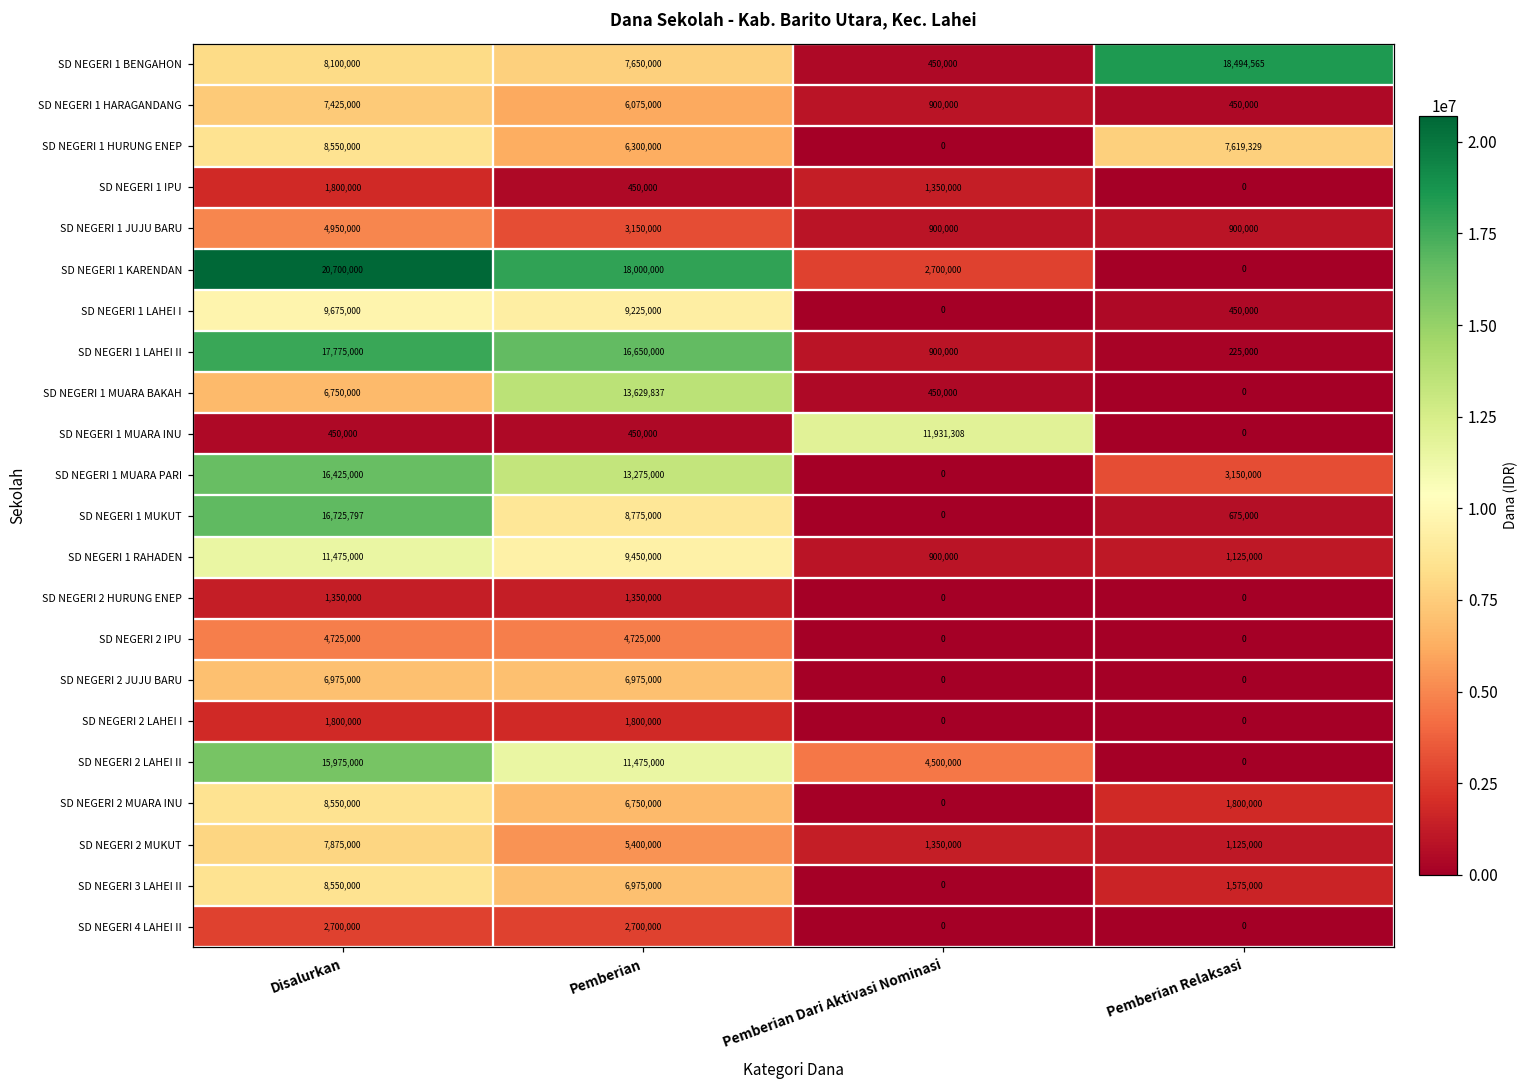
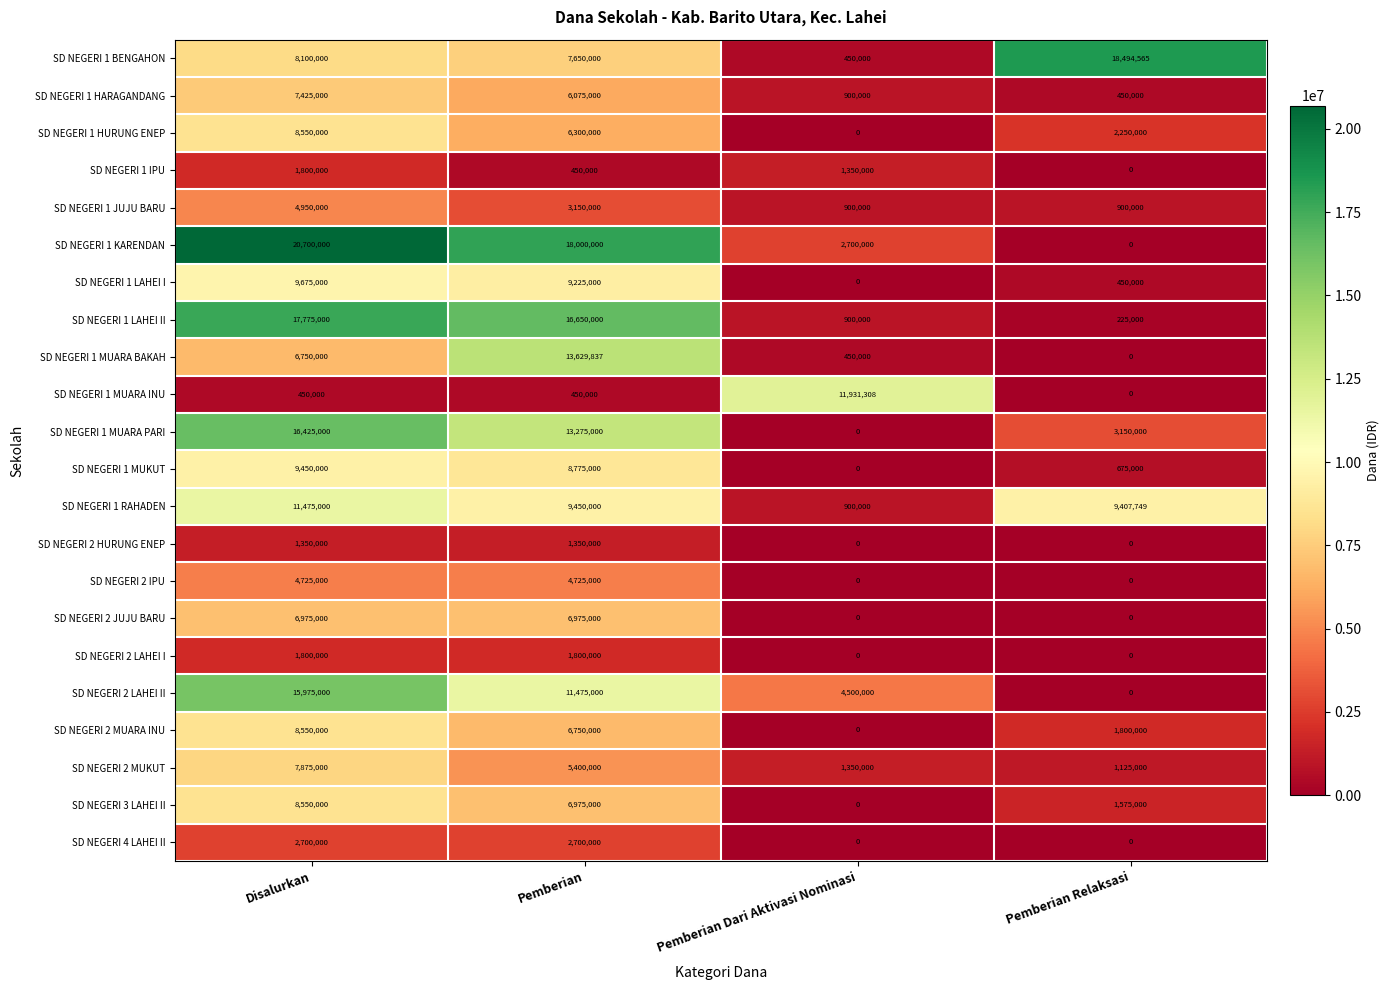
  {
    "SD NEGERI 1 BENGAHON": {
      "Disalurkan": "8,100,000",
      "Pemberian": "7,650,000",
      "Pemberian Dari Aktivasi Nominasi": "450,000",
      "Pemberian Relaksasi": "18,494,565"
    },
    "SD NEGERI 1 HARAGANDANG": {
      "Disalurkan": "7,425,000",
      "Pemberian": "6,075,000",
      "Pemberian Dari Aktivasi Nominasi": "900,000",
      "Pemberian Relaksasi": "450,000"
    },
    "SD NEGERI 1 HURUNG ENEP": {
      "Disalurkan": "8,550,000",
      "Pemberian": "6,300,000",
      "Pemberian Dari Aktivasi Nominasi": "0",
-     "Pemberian Relaksasi": "7,619,329"
+     "Pemberian Relaksasi": "2,250,000"
    },
    "SD NEGERI 1 IPU": {
      "Disalurkan": "1,800,000",
      "Pemberian": "450,000",
      "Pemberian Dari Aktivasi Nominasi": "1,350,000",
      "Pemberian Relaksasi": "0"
    },
    "SD NEGERI 1 JUJU BARU": {
      "Disalurkan": "4,950,000",
      "Pemberian": "3,150,000",
      "Pemberian Dari Aktivasi Nominasi": "900,000",
      "Pemberian Relaksasi": "900,000"
    },
    "SD NEGERI 1 KARENDAN": {
      "Disalurkan": "20,700,000",
      "Pemberian": "18,000,000",
      "Pemberian Dari Aktivasi Nominasi": "2,700,000",
      "Pemberian Relaksasi": "0"
    },
    "SD NEGERI 1 LAHEI I": {
      "Disalurkan": "9,675,000",
      "Pemberian": "9,225,000",
      "Pemberian Dari Aktivasi Nominasi": "0",
      "Pemberian Relaksasi": "450,000"
    },
    "SD NEGERI 1 LAHEI II": {
      "Disalurkan": "17,775,000",
      "Pemberian": "16,650,000",
      "Pemberian Dari Aktivasi Nominasi": "900,000",
      "Pemberian Relaksasi": "225,000"
    },
    "SD NEGERI 1 MUARA BAKAH": {
      "Disalurkan": "6,750,000",
      "Pemberian": "13,629,837",
      "Pemberian Dari Aktivasi Nominasi": "450,000",
      "Pemberian Relaksasi": "0"
    },
    "SD NEGERI 1 MUARA INU": {
      "Disalurkan": "450,000",
      "Pemberian": "450,000",
      "Pemberian Dari Aktivasi Nominasi": "11,931,308",
      "Pemberian Relaksasi": "0"
    },
    "SD NEGERI 1 MUARA PARI": {
      "Disalurkan": "16,425,000",
      "Pemberian": "13,275,000",
      "Pemberian Dari Aktivasi Nominasi": "0",
      "Pemberian Relaksasi": "3,150,000"
    },
    "SD NEGERI 1 MUKUT": {
-     "Disalurkan": "16,725,797",
+     "Disalurkan": "9,450,000",
      "Pemberian": "8,775,000",
      "Pemberian Dari Aktivasi Nominasi": "0",
      "Pemberian Relaksasi": "675,000"
    },
    "SD NEGERI 1 RAHADEN": {
      "Disalurkan": "11,475,000",
      "Pemberian": "9,450,000",
      "Pemberian Dari Aktivasi Nominasi": "900,000",
-     "Pemberian Relaksasi": "1,125,000"
+     "Pemberian Relaksasi": "9,407,749"
    },
    "SD NEGERI 2 HURUNG ENEP": {
      "Disalurkan": "1,350,000",
      "Pemberian": "1,350,000",
      "Pemberian Dari Aktivasi Nominasi": "0",
      "Pemberian Relaksasi": "0"
    },
    "SD NEGERI 2 IPU": {
      "Disalurkan": "4,725,000",
      "Pemberian": "4,725,000",
      "Pemberian Dari Aktivasi Nominasi": "0",
      "Pemberian Relaksasi": "0"
    },
    "SD NEGERI 2 JUJU BARU": {
      "Disalurkan": "6,975,000",
      "Pemberian": "6,975,000",
      "Pemberian Dari Aktivasi Nominasi": "0",
      "Pemberian Relaksasi": "0"
    },
    "SD NEGERI 2 LAHEI I": {
      "Disalurkan": "1,800,000",
      "Pemberian": "1,800,000",
      "Pemberian Dari Aktivasi Nominasi": "0",
      "Pemberian Relaksasi": "0"
    },
    "SD NEGERI 2 LAHEI II": {
      "Disalurkan": "15,975,000",
      "Pemberian": "11,475,000",
      "Pemberian Dari Aktivasi Nominasi": "4,500,000",
      "Pemberian Relaksasi": "0"
    },
    "SD NEGERI 2 MUARA INU": {
      "Disalurkan": "8,550,000",
      "Pemberian": "6,750,000",
      "Pemberian Dari Aktivasi Nominasi": "0",
      "Pemberian Relaksasi": "1,800,000"
    },
    "SD NEGERI 2 MUKUT": {
      "Disalurkan": "7,875,000",
      "Pemberian": "5,400,000",
      "Pemberian Dari Aktivasi Nominasi": "1,350,000",
      "Pemberian Relaksasi": "1,125,000"
    },
    "SD NEGERI 3 LAHEI II": {
      "Disalurkan": "8,550,000",
      "Pemberian": "6,975,000",
      "Pemberian Dari Aktivasi Nominasi": "0",
      "Pemberian Relaksasi": "1,575,000"
    },
    "SD NEGERI 4 LAHEI II": {
      "Disalurkan": "2,700,000",
      "Pemberian": "2,700,000",
      "Pemberian Dari Aktivasi Nominasi": "0",
      "Pemberian Relaksasi": "0"
    }
  }
